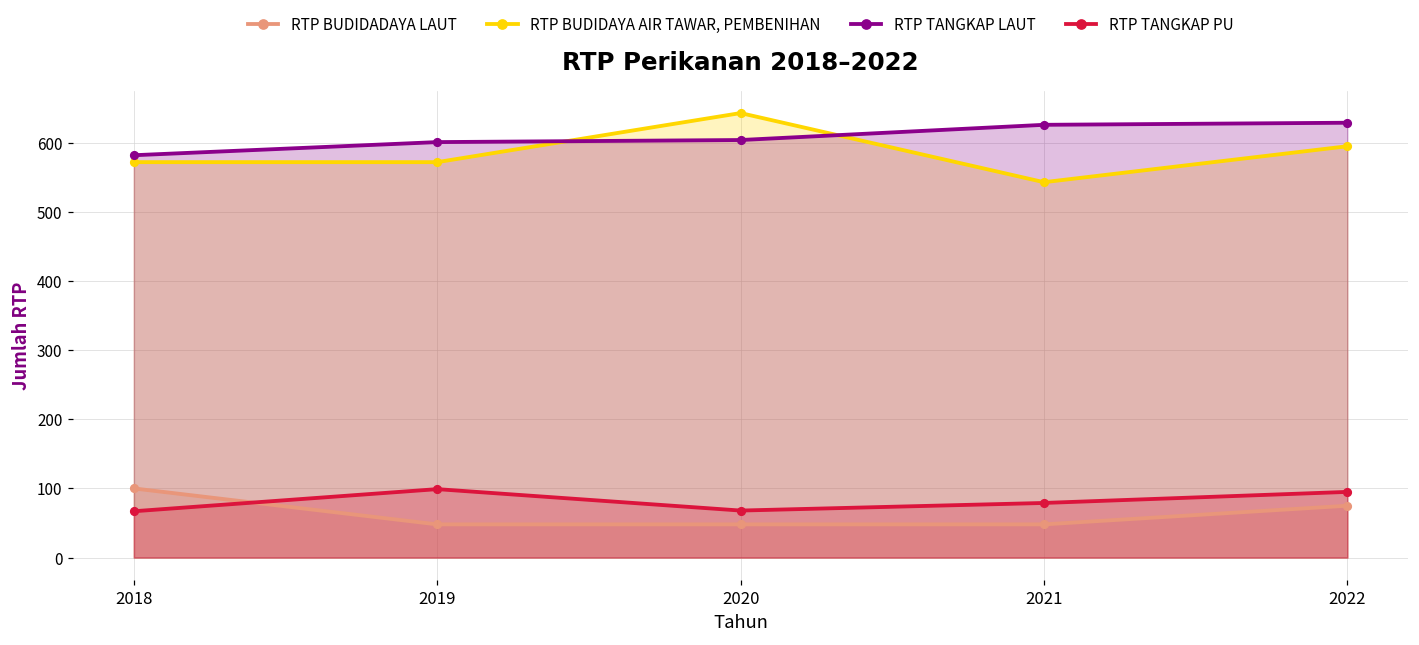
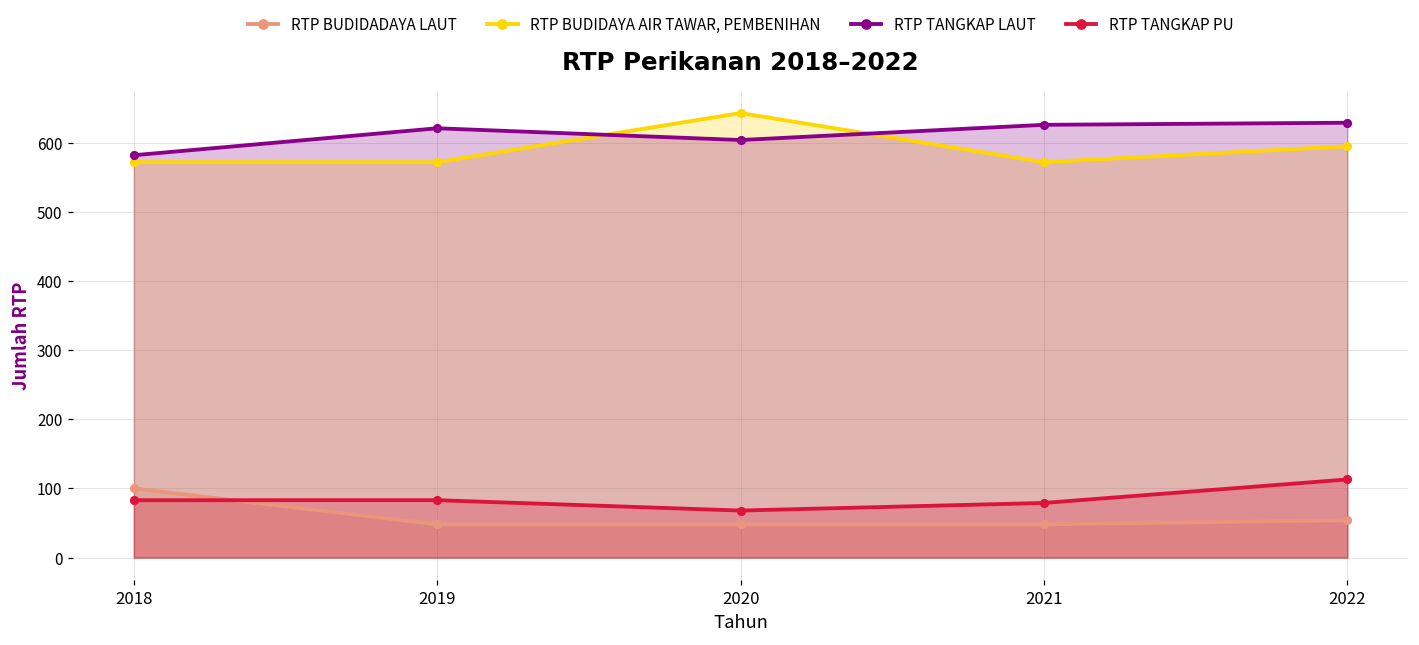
  {
    "RTP BUDIDADAYA LAUT": {
      "2018": 100,
      "2019": 50,
      "2020": 50,
      "2021": 50,
-     "2022": 80
+     "2022": 50
    },
    "RTP BUDIDAYA AIR TAWAR, PEMBENIHAN": {
      "2018": 570,
      "2019": 570,
      "2020": 640,
-     "2021": 540,
+     "2021": 570,
      "2022": 600
    },
    "RTP TANGKAP LAUT": {
      "2018": 580,
-     "2019": 600,
+     "2019": 620,
      "2020": 600,
      "2021": 630,
      "2022": 630
    },
    "RTP TANGKAP PU": {
-     "2018": 70,
-     "2019": 100,
+     "2018": 80,
+     "2019": 80,
      "2020": 70,
      "2021": 80,
-     "2022": 100
+     "2022": 110
    }
  }
